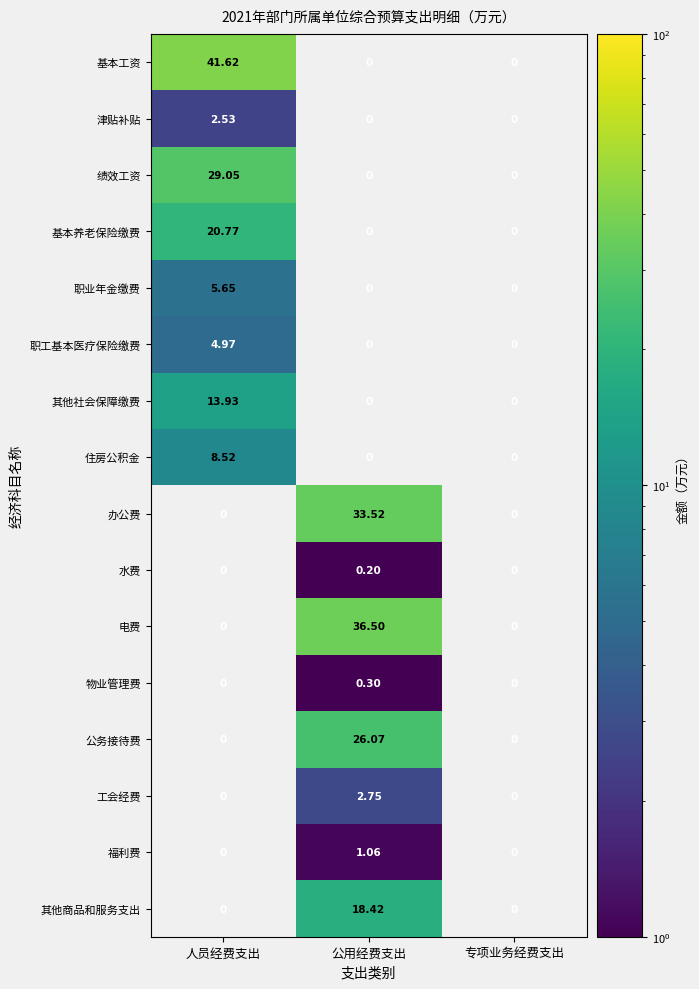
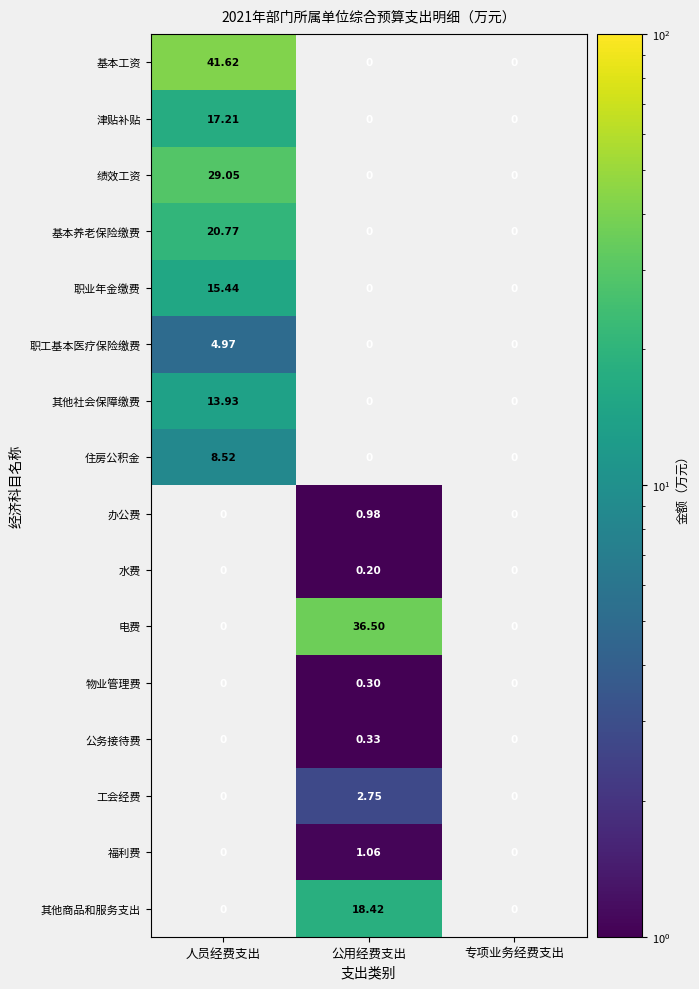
  {
    "基本工资": {
      "人员经费支出": 41.62
    },
    "津贴补贴": {
-     "人员经费支出": 2.53
+     "人员经费支出": 17.21
    },
    "绩效工资": {
      "人员经费支出": 29.05
    },
    "基本养老保险缴费": {
      "人员经费支出": 20.77
    },
    "职业年金缴费": {
-     "人员经费支出": 5.65
+     "人员经费支出": 15.44
    },
    "职工基本医疗保险缴费": {
      "人员经费支出": 4.97
    },
    "其他社会保障缴费": {
      "人员经费支出": 13.93
    },
    "住房公积金": {
      "人员经费支出": 8.52
    },
    "办公费": {
-     "公用经费支出": 33.52
+     "公用经费支出": 0.98
    },
    "水费": {
      "公用经费支出": 0.20
    },
    "电费": {
      "公用经费支出": 36.50
    },
    "物业管理费": {
      "公用经费支出": 0.30
    },
    "公务接待费": {
-     "公用经费支出": 26.07
+     "公用经费支出": 0.33
    },
    "工会经费": {
      "公用经费支出": 2.75
    },
    "福利费": {
      "公用经费支出": 1.06
    },
    "其他商品和服务支出": {
      "公用经费支出": 18.42
    }
  }
